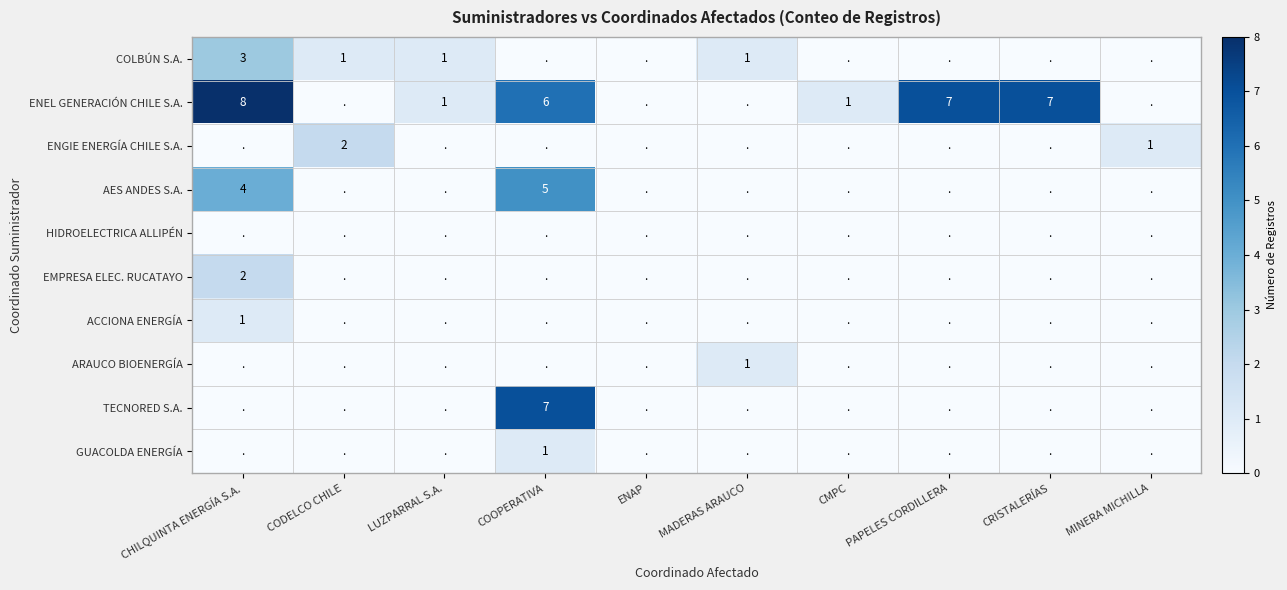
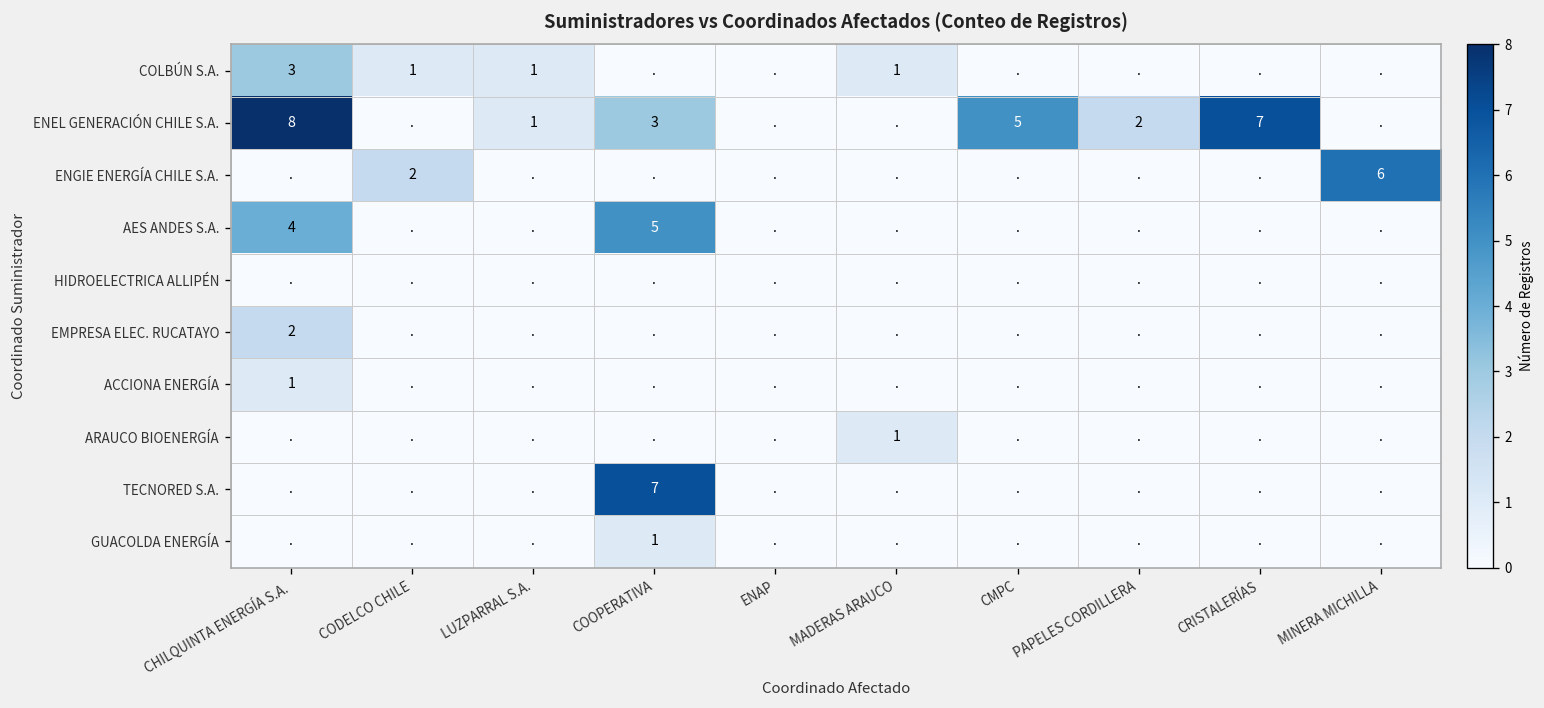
  {
    "COLBÚN S.A.": {
      "CHILQUINTA ENERGÍA S.A.": 3,
      "CODELCO CHILE": 1,
      "LUZPARRAL S.A.": 1,
      "MADERAS ARAUCO": 1
    },
    "ENEL GENERACIÓN CHILE S.A.": {
      "CHILQUINTA ENERGÍA S.A.": 8,
      "LUZPARRAL S.A.": 1,
-     "COOPERATIVA": 6,
-     "CMPC": 1,
-     "PAPELES CORDILLERA": 7,
+     "COOPERATIVA": 3,
+     "CMPC": 5,
+     "PAPELES CORDILLERA": 2,
      "CRISTALERÍAS": 7
    },
    "ENGIE ENERGÍA CHILE S.A.": {
      "CODELCO CHILE": 2,
-     "MINERA MICHILLA": 1
+     "MINERA MICHILLA": 6
    },
    "AES ANDES S.A.": {
      "CHILQUINTA ENERGÍA S.A.": 4,
      "COOPERATIVA": 5
    },
    "EMPRESA ELEC. RUCATAYO": {
      "CHILQUINTA ENERGÍA S.A.": 2
    },
    "ACCIONA ENERGÍA": {
      "CHILQUINTA ENERGÍA S.A.": 1
    },
    "ARAUCO BIOENERGÍA": {
      "MADERAS ARAUCO": 1
    },
    "TECNORED S.A.": {
      "COOPERATIVA": 7
    },
    "GUACOLDA ENERGÍA": {
      "COOPERATIVA": 1
    }
  }
